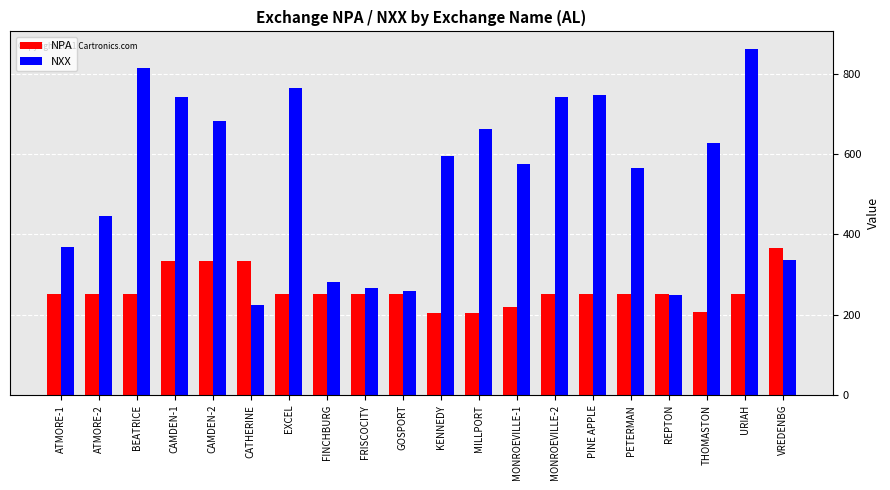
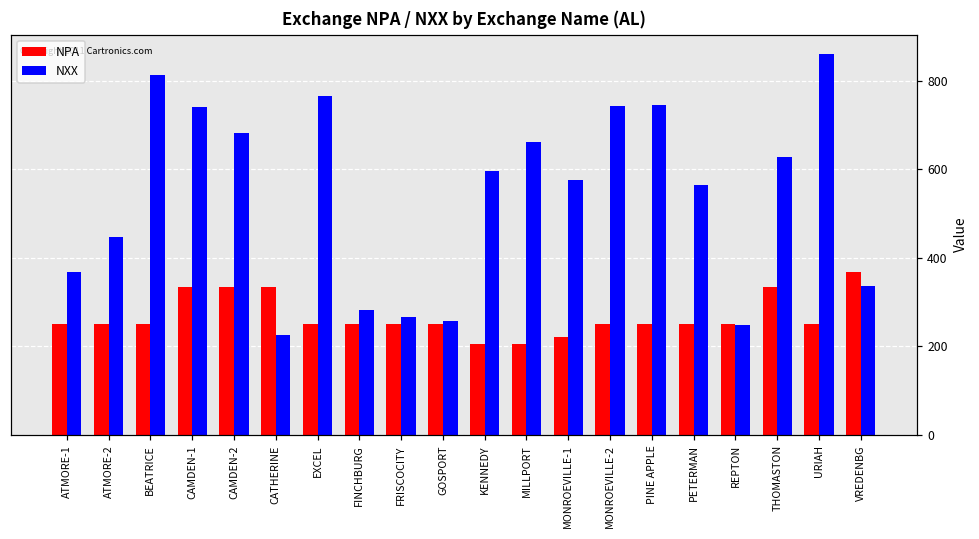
  {
    "NPA": {
      "ATMORE-1": 250,
      "ATMORE-2": 250,
      "BEATRICE": 250,
      "CAMDEN-1": 330,
      "CAMDEN-2": 330,
      "CATHERINE": 330,
      "EXCEL": 250,
      "FINCHBURG": 250,
      "FRISCOCITY": 250,
      "GOSPORT": 250,
      "KENNEDY": 210,
      "MILLPORT": 210,
      "MONROEVILLE-1": 220,
      "MONROEVILLE-2": 250,
      "PINE APPLE": 250,
      "PETERMAN": 250,
      "REPTON": 250,
-     "THOMASTON": 210,
+     "THOMASTON": 330,
      "URIAH": 250,
      "VREDENBG": 370
    },
    "NXX": {
      "ATMORE-1": 370,
      "ATMORE-2": 450,
      "CAMDEN-1": 740,
      "CAMDEN-2": 680,
      "CATHERINE": 230,
      "EXCEL": 770,
      "FINCHBURG": 280,
      "FRISCOCITY": 270,
      "GOSPORT": 260,
      "KENNEDY": 600,
      "MILLPORT": 660,
      "MONROEVILLE-1": 580,
      "MONROEVILLE-2": 740,
      "PINE APPLE": 750,
      "PETERMAN": 560,
      "REPTON": 250,
      "THOMASTON": 630,
      "URIAH": 860,
      "VREDENBG": 340
    }
  }
